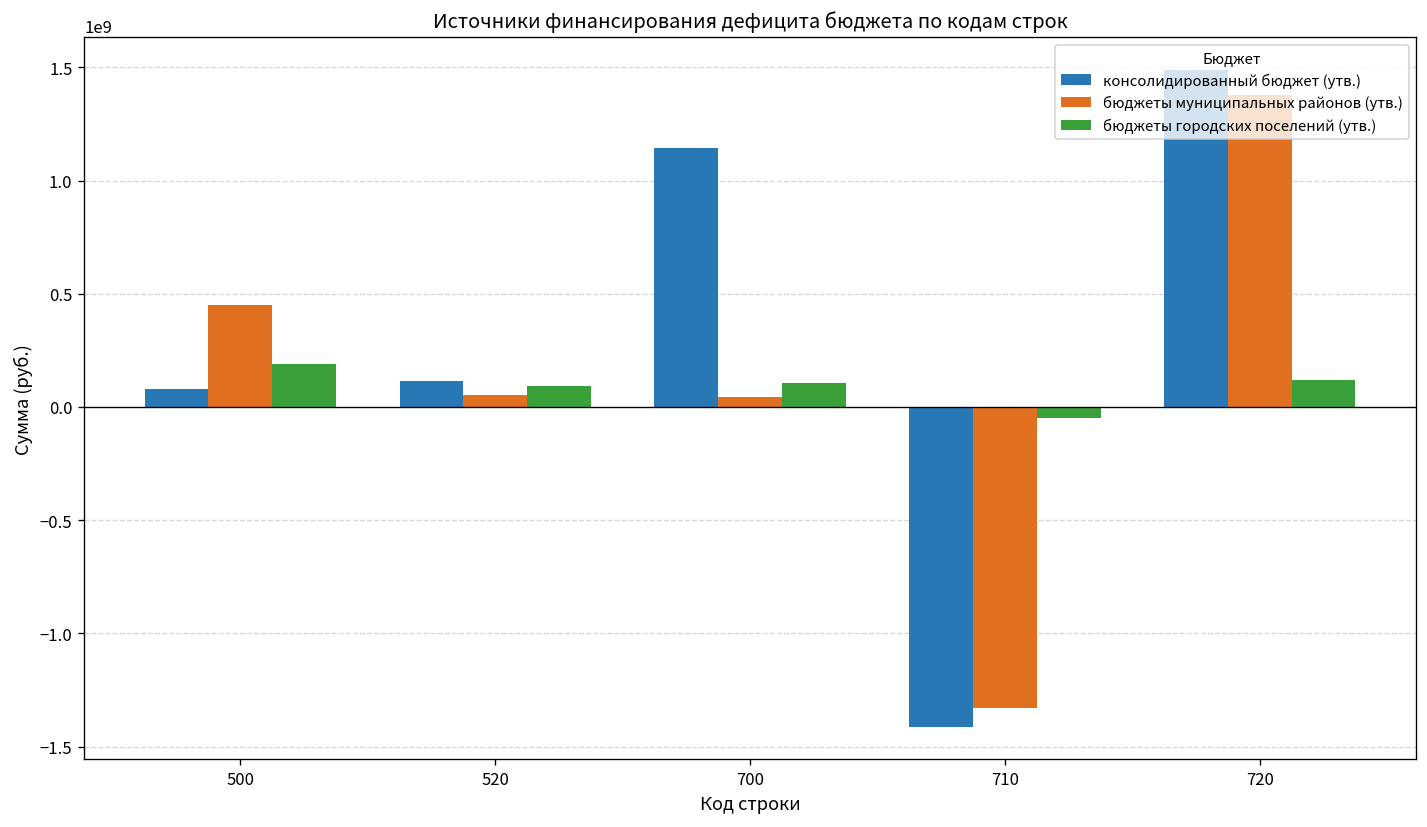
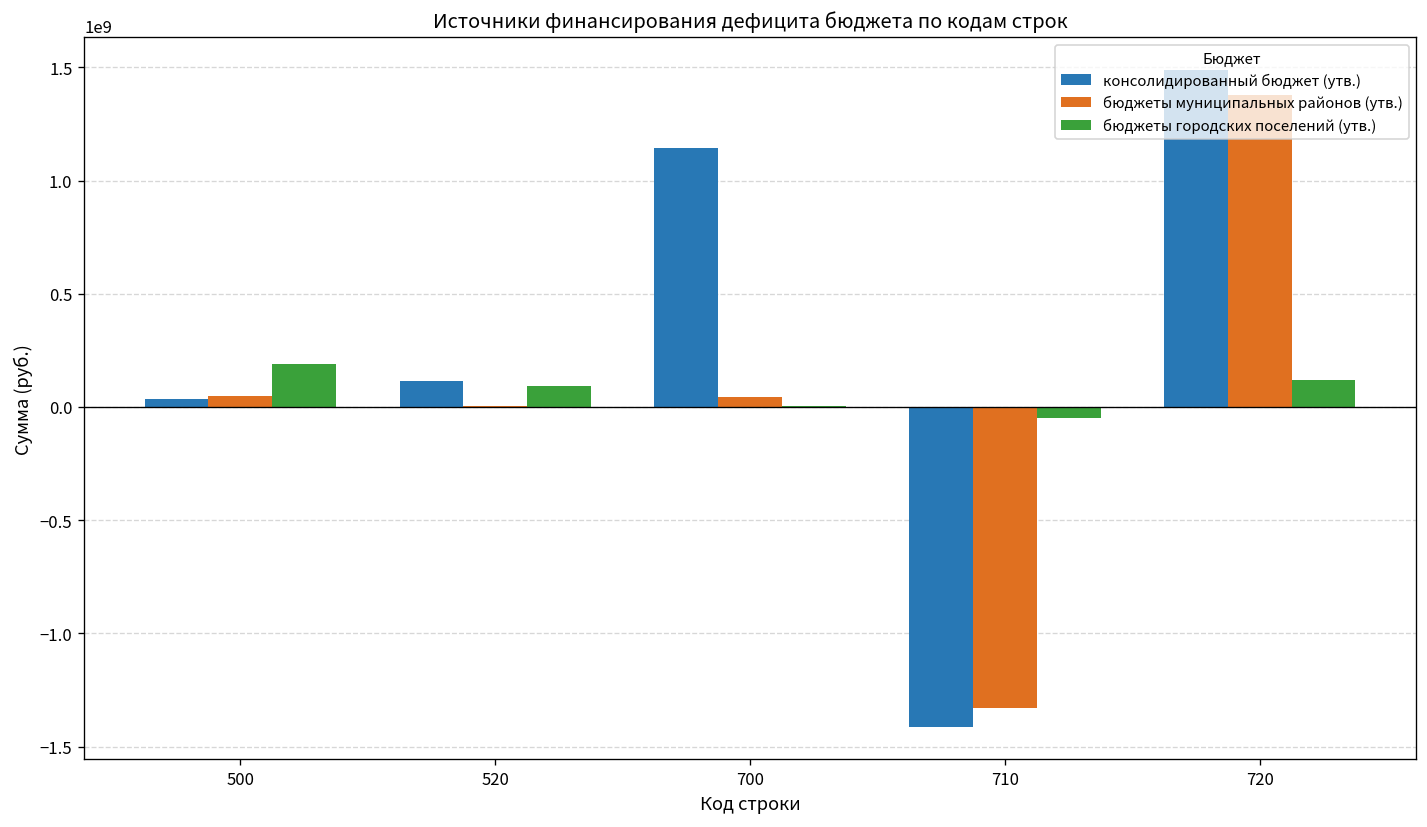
  {
    "консолидированный бюджет (утв.)": {
-     "500": 80000000,
+     "500": 40000000,
      "520": 110000000,
      "700": 1140000000,
      "710": -1410000000
    },
    "бюджеты муниципальных районов (утв.)": {
-     "500": 450000000,
-     "520": 50000000,
+     "500": 50000000,
+     "520": 0,
      "700": 50000000,
      "710": -1330000000
    },
    "бюджеты городских поселений (утв.)": {
      "500": 190000000,
      "520": 90000000,
-     "700": 110000000,
+     "700": 10000000,
      "710": -50000000,
      "720": 120000000
    }
  }
